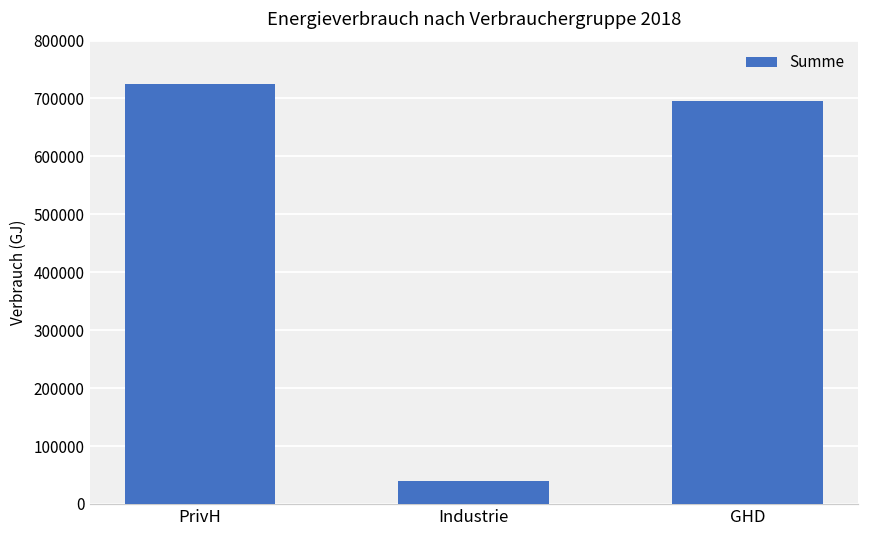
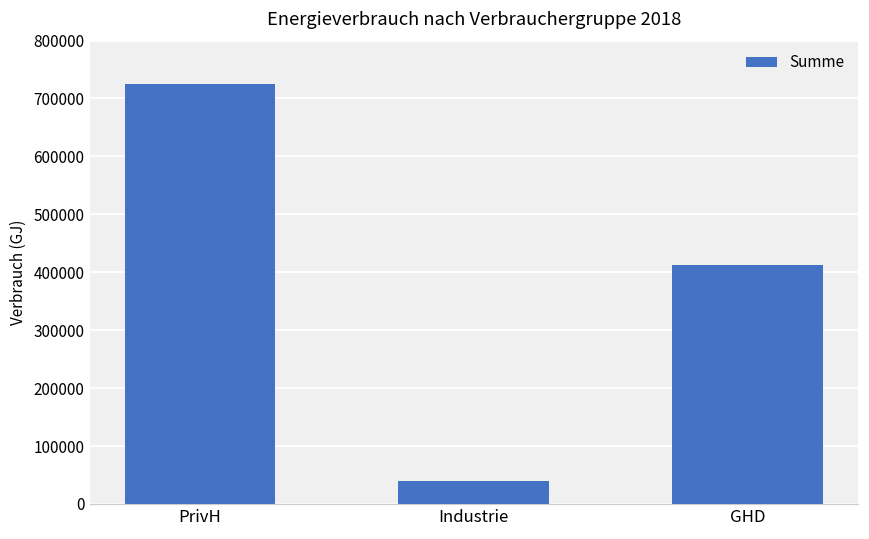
  {
    "PrivH": 730000,
    "Industrie": 40000,
-   "GHD": 700000
+   "GHD": 410000
  }
